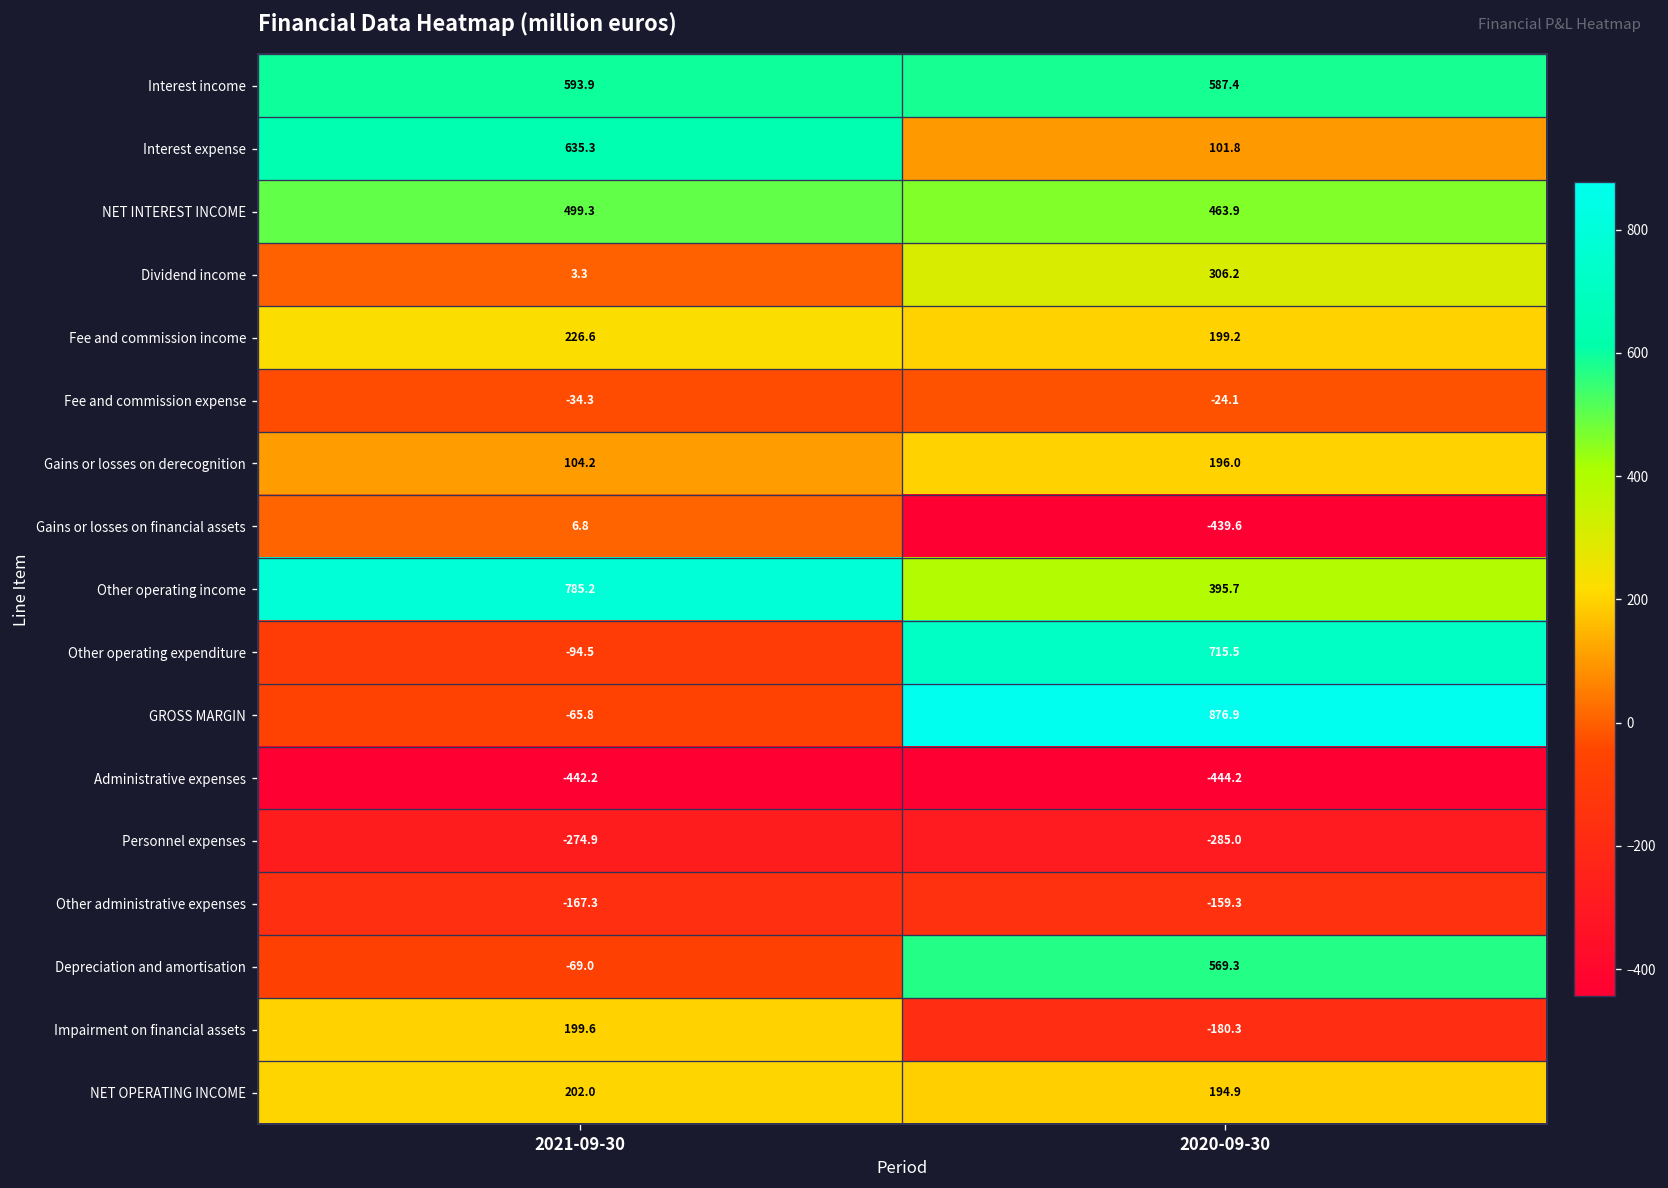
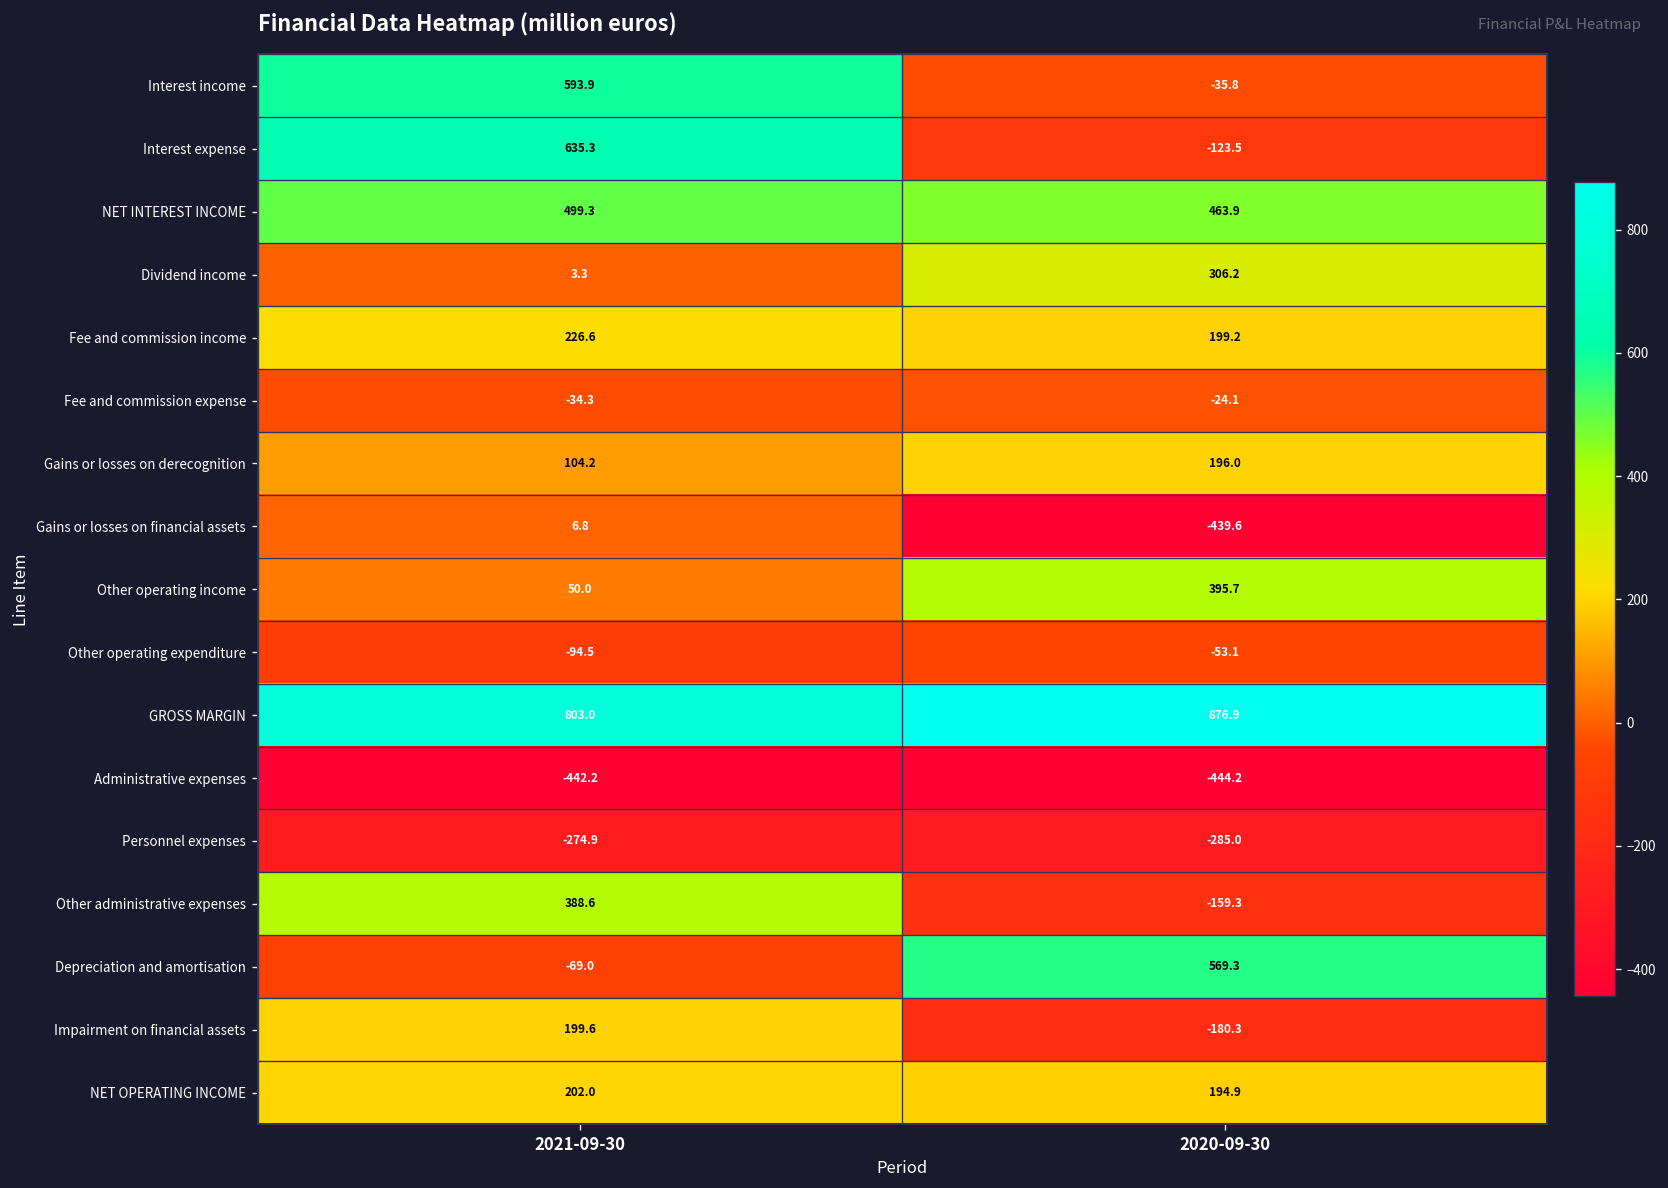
  {
    "Interest income": {
      "2021-09-30": 593.9,
-     "2020-09-30": 587.4
+     "2020-09-30": -35.8
    },
    "Interest expense": {
      "2021-09-30": 635.3,
-     "2020-09-30": 101.8
+     "2020-09-30": -123.5
    },
    "NET INTEREST INCOME": {
      "2021-09-30": 499.3,
      "2020-09-30": 463.9
    },
    "Dividend income": {
      "2021-09-30": 3.3,
      "2020-09-30": 306.2
    },
    "Fee and commission income": {
      "2021-09-30": 226.6,
      "2020-09-30": 199.2
    },
    "Fee and commission expense": {
      "2021-09-30": -34.3,
      "2020-09-30": -24.1
    },
    "Gains or losses on derecognition": {
      "2021-09-30": 104.2,
      "2020-09-30": 196.0
    },
    "Gains or losses on financial assets": {
      "2021-09-30": 6.8,
      "2020-09-30": -439.6
    },
    "Other operating income": {
-     "2021-09-30": 785.2,
+     "2021-09-30": 50.0,
      "2020-09-30": 395.7
    },
    "Other operating expenditure": {
      "2021-09-30": -94.5,
-     "2020-09-30": 715.5
+     "2020-09-30": -53.1
    },
    "GROSS MARGIN": {
-     "2021-09-30": -65.8,
+     "2021-09-30": 803.0,
      "2020-09-30": 876.9
    },
    "Administrative expenses": {
      "2021-09-30": -442.2,
      "2020-09-30": -444.2
    },
    "Personnel expenses": {
      "2021-09-30": -274.9,
      "2020-09-30": -285.0
    },
    "Other administrative expenses": {
-     "2021-09-30": -167.3,
+     "2021-09-30": 388.6,
      "2020-09-30": -159.3
    },
    "Depreciation and amortisation": {
      "2021-09-30": -69.0,
      "2020-09-30": 569.3
    },
    "Impairment on financial assets": {
      "2021-09-30": 199.6,
      "2020-09-30": -180.3
    },
    "NET OPERATING INCOME": {
      "2021-09-30": 202.0,
      "2020-09-30": 194.9
    }
  }
